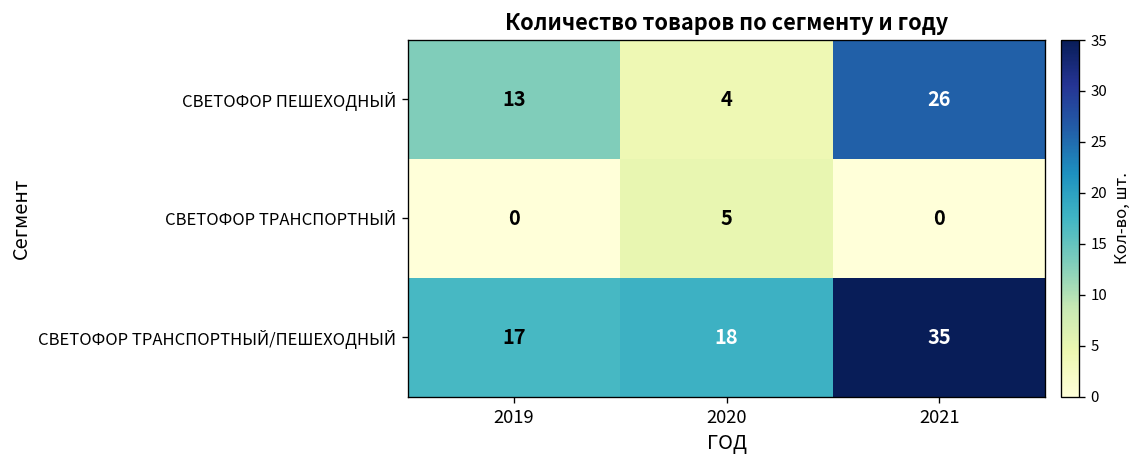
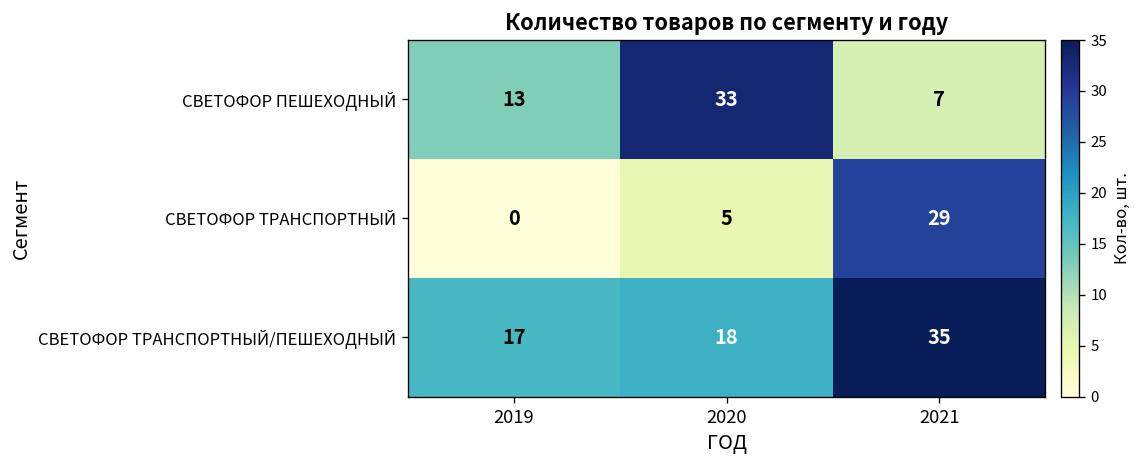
  {
    "СВЕТОФОР ПЕШЕХОДНЫЙ": {
      "2019": 13,
-     "2020": 4,
-     "2021": 26
+     "2020": 33,
+     "2021": 7
    },
    "СВЕТОФОР ТРАНСПОРТНЫЙ": {
      "2019": 0,
      "2020": 5,
-     "2021": 0
+     "2021": 29
    },
    "СВЕТОФОР ТРАНСПОРТНЫЙ/ПЕШЕХОДНЫЙ": {
      "2019": 17,
      "2020": 18,
      "2021": 35
    }
  }
